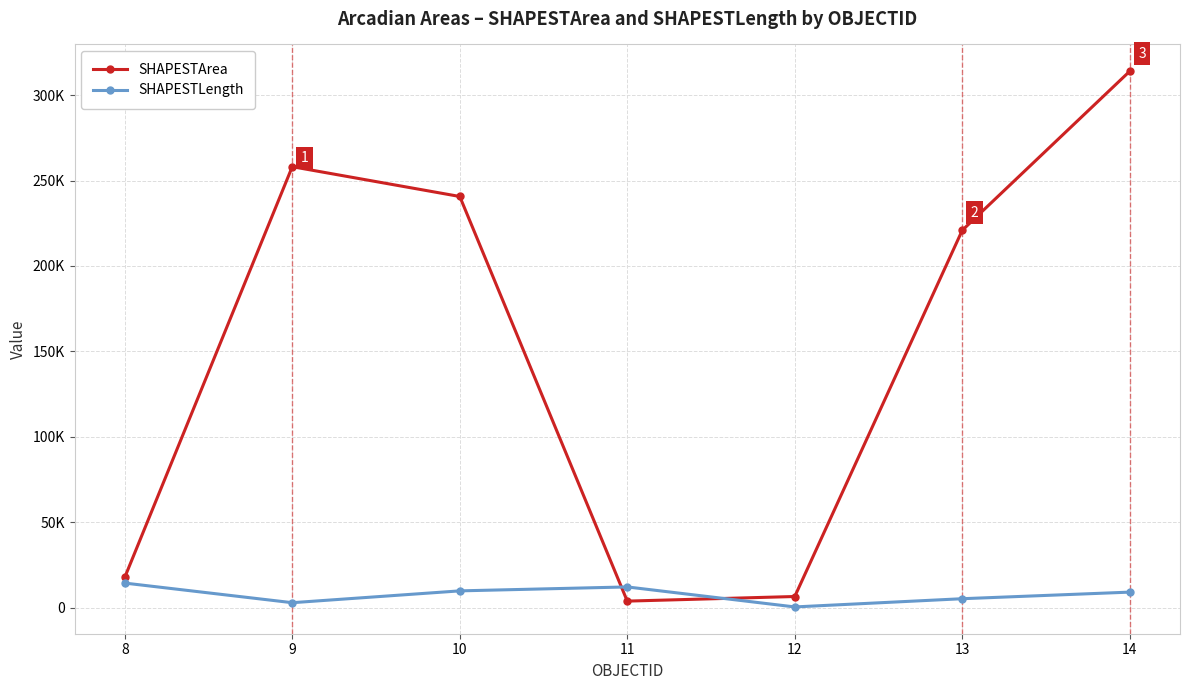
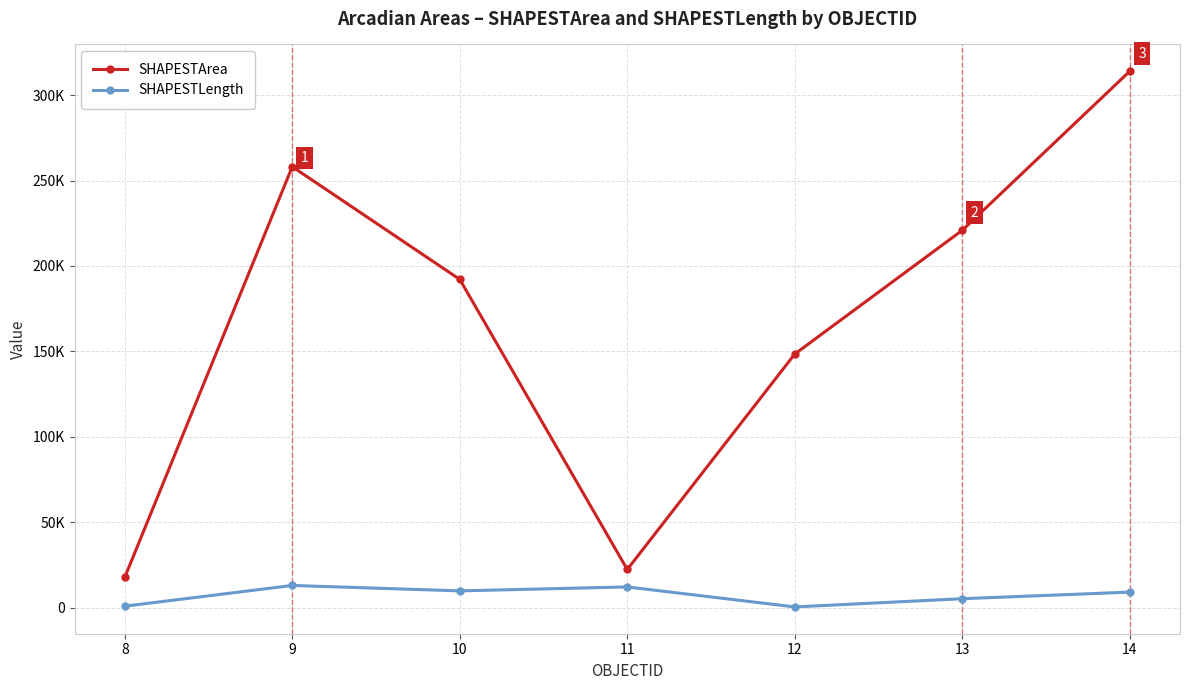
  {
    "SHAPESTArea": {
      "8": 18000,
-     "10": 241000,
-     "11": 4000,
-     "12": 6000
+     "10": 192000,
+     "11": 22000,
+     "12": 148000
    },
    "SHAPESTLength": {
-     "8": 14000,
-     "9": 3000,
+     "8": 1000,
+     "9": 13000,
      "10": 10000,
      "11": 12000,
      "12": 0,
      "13": 5000,
      "14": 9000
    }
  }
